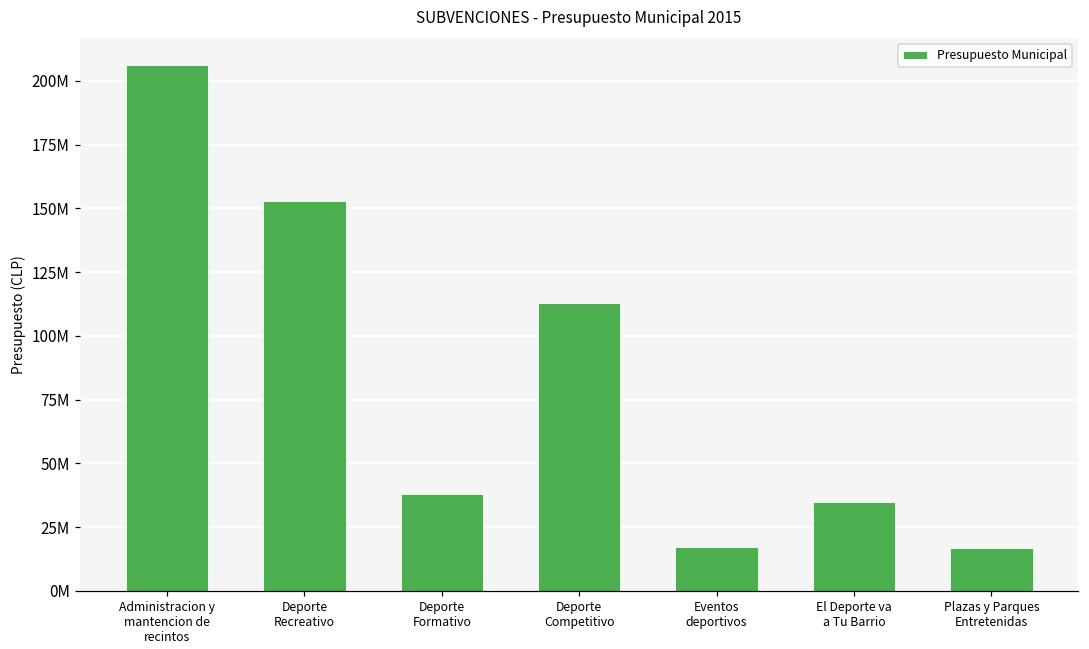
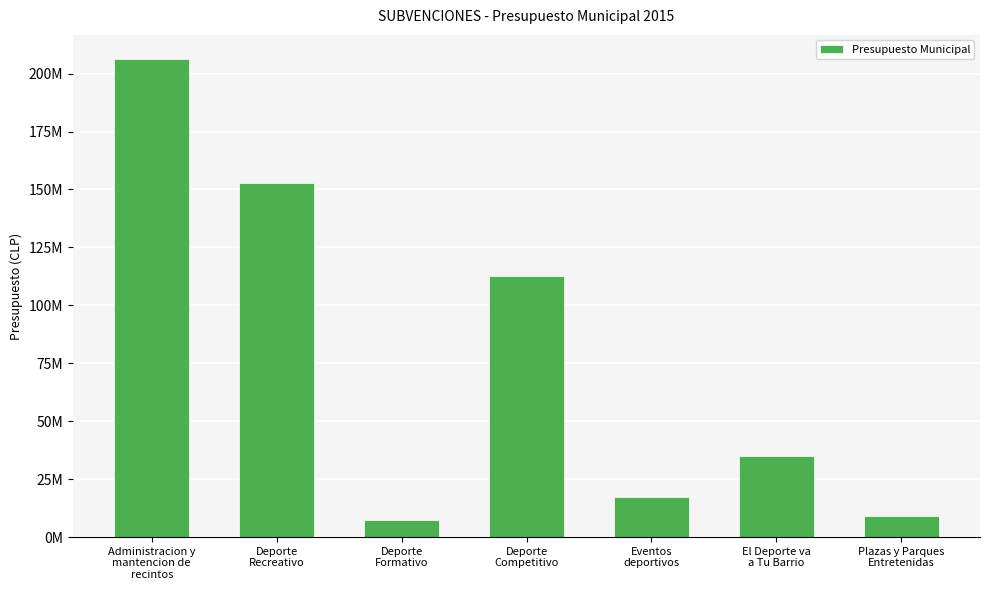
  {
    "Administracion y mantencion de recintos": 206000000,
    "Deporte Recreativo": 153000000,
-   "Deporte Formativo": 38000000,
+   "Deporte Formativo": 7000000,
    "Deporte Competitivo": 113000000,
    "Eventos deportivos": 17000000,
    "El Deporte va a Tu Barrio": 35000000,
-   "Plazas y Parques Entretenidas": 17000000
+   "Plazas y Parques Entretenidas": 9000000
  }
